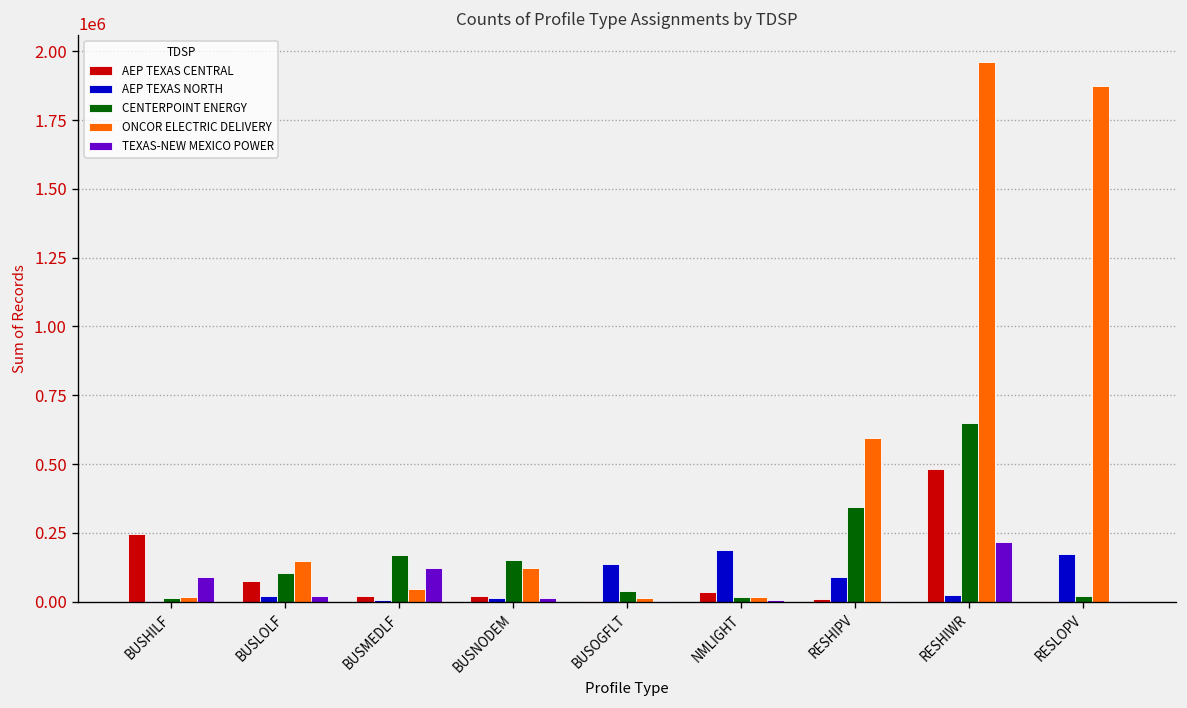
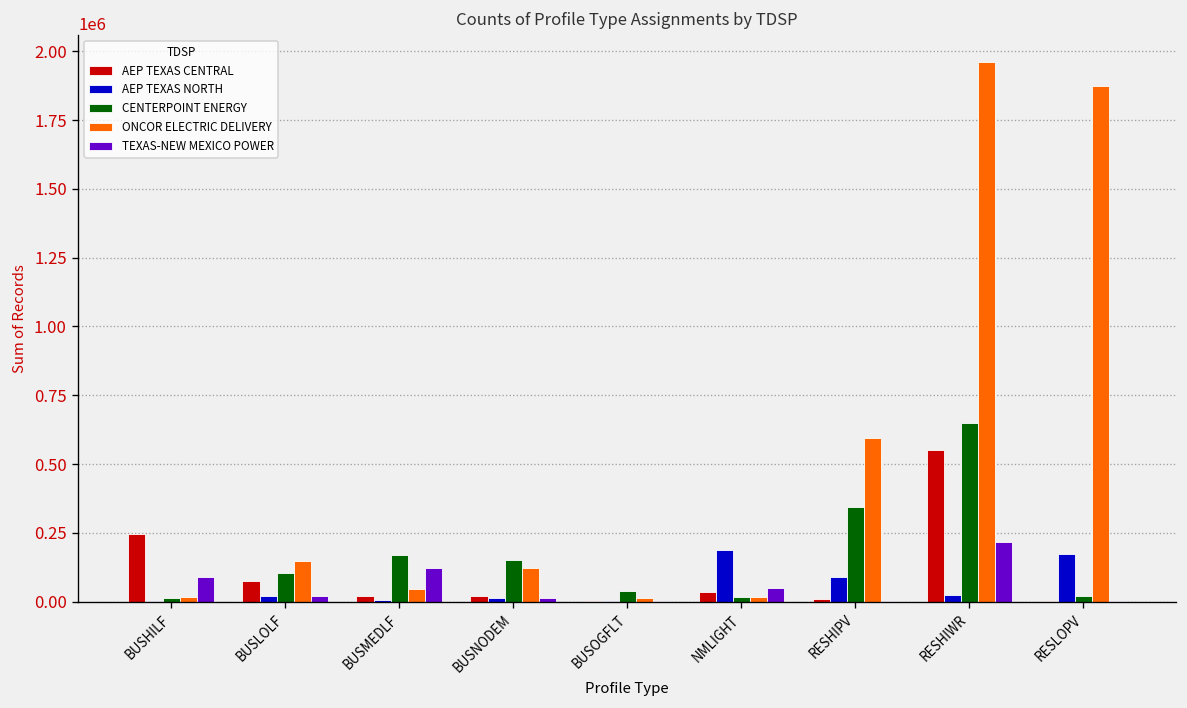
  {
    "AEP TEXAS CENTRAL": {
      "BUSHILF": 250000,
      "BUSLOLF": 70000,
      "BUSMEDLF": 20000,
      "BUSNODEM": 20000,
      "NMLIGHT": 40000,
-     "RESHIWR": 480000
+     "RESHIWR": 550000
    },
    "AEP TEXAS NORTH": {
      "BUSLOLF": 20000,
      "BUSNODEM": 10000,
-     "BUSOGFLT": 140000,
+     "BUSOGFLT": 0,
      "NMLIGHT": 190000,
      "RESHIPV": 90000,
      "RESHIWR": 20000,
      "RESLOPV": 170000
    },
    "CENTERPOINT ENERGY": {
      "BUSHILF": 10000,
      "BUSLOLF": 100000,
      "BUSMEDLF": 170000,
      "BUSNODEM": 150000,
      "BUSOGFLT": 40000,
      "NMLIGHT": 20000,
      "RESHIPV": 340000,
      "RESHIWR": 650000,
      "RESLOPV": 20000
    },
    "ONCOR ELECTRIC DELIVERY": {
      "BUSHILF": 20000,
      "BUSLOLF": 150000,
      "BUSMEDLF": 50000,
      "BUSNODEM": 120000,
      "BUSOGFLT": 10000,
      "NMLIGHT": 20000,
      "RESHIPV": 590000,
      "RESHIWR": 1960000,
      "RESLOPV": 1870000
    },
    "TEXAS-NEW MEXICO POWER": {
      "BUSHILF": 90000,
      "BUSLOLF": 20000,
      "BUSMEDLF": 120000,
      "BUSNODEM": 10000,
-     "NMLIGHT": 0,
+     "NMLIGHT": 50000,
      "RESHIWR": 220000
    }
  }
